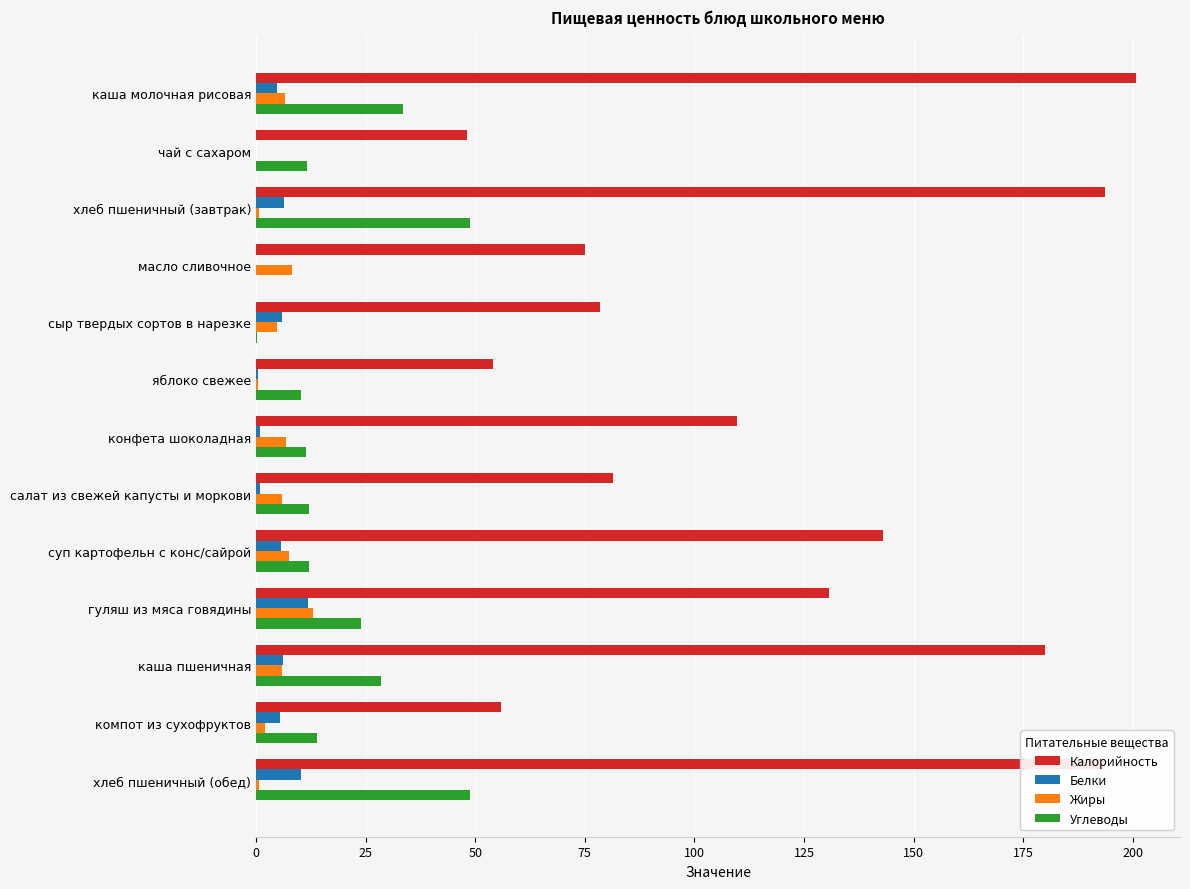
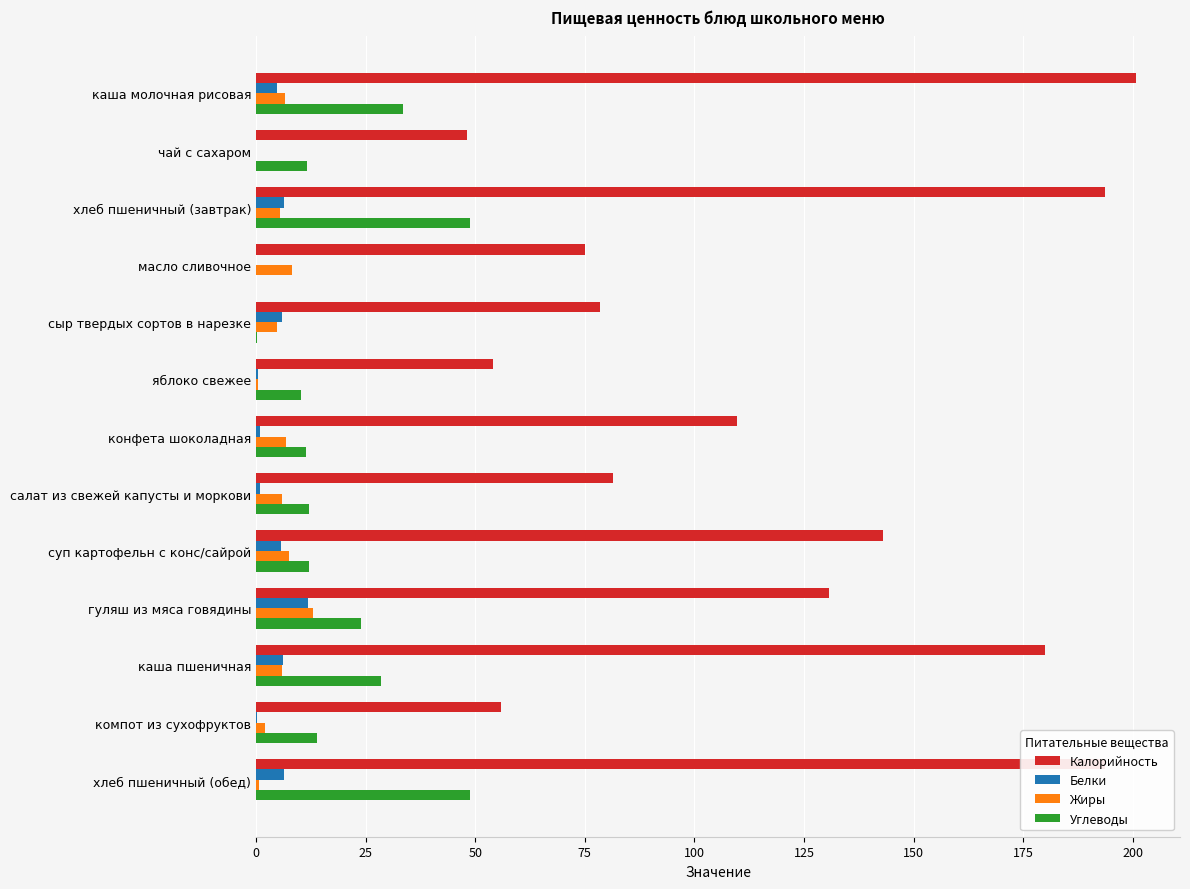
  {
    "Калорийность": {
      "каша молочная рисовая": 201,
      "чай с сахаром": 48,
      "хлеб пшеничный (завтрак)": 194,
      "масло сливочное": 75,
      "сыр твердых сортов в нарезке": 79,
      "яблоко свежее": 54,
      "конфета шоколадная": 110,
      "салат из свежей капусты и моркови": 82,
      "суп картофельн с конс/сайрой": 143,
      "гуляш из мяса говядины": 131,
      "каша пшеничная": 180,
      "компот из сухофруктов": 56
    },
    "Белки": {
      "каша молочная рисовая": 5,
      "хлеб пшеничный (завтрак)": 6,
      "сыр твердых сортов в нарезке": 6,
      "конфета шоколадная": 1,
      "салат из свежей капусты и моркови": 1,
      "суп картофельн с конс/сайрой": 6,
      "гуляш из мяса говядины": 12,
      "каша пшеничная": 6,
-     "компот из сухофруктов": 5,
-     "хлеб пшеничный (обед)": 10
+     "компот из сухофруктов": 0,
+     "хлеб пшеничный (обед)": 6
    },
    "Жиры": {
      "каша молочная рисовая": 7,
      "чай с сахаром": 0,
-     "хлеб пшеничный (завтрак)": 1,
+     "хлеб пшеничный (завтрак)": 6,
      "масло сливочное": 8,
      "сыр твердых сортов в нарезке": 5,
      "конфета шоколадная": 7,
      "салат из свежей капусты и моркови": 6,
      "суп картофельн с конс/сайрой": 8,
      "гуляш из мяса говядины": 13,
      "каша пшеничная": 6,
      "компот из сухофруктов": 2,
      "хлеб пшеничный (обед)": 1
    },
    "Углеводы": {
      "каша молочная рисовая": 34,
      "чай с сахаром": 12,
      "хлеб пшеничный (завтрак)": 49,
      "яблоко свежее": 10,
      "конфета шоколадная": 12,
      "салат из свежей капусты и моркови": 12,
      "суп картофельн с конс/сайрой": 12,
      "гуляш из мяса говядины": 24,
      "каша пшеничная": 28,
      "компот из сухофруктов": 14,
      "хлеб пшеничный (обед)": 49
    }
  }
